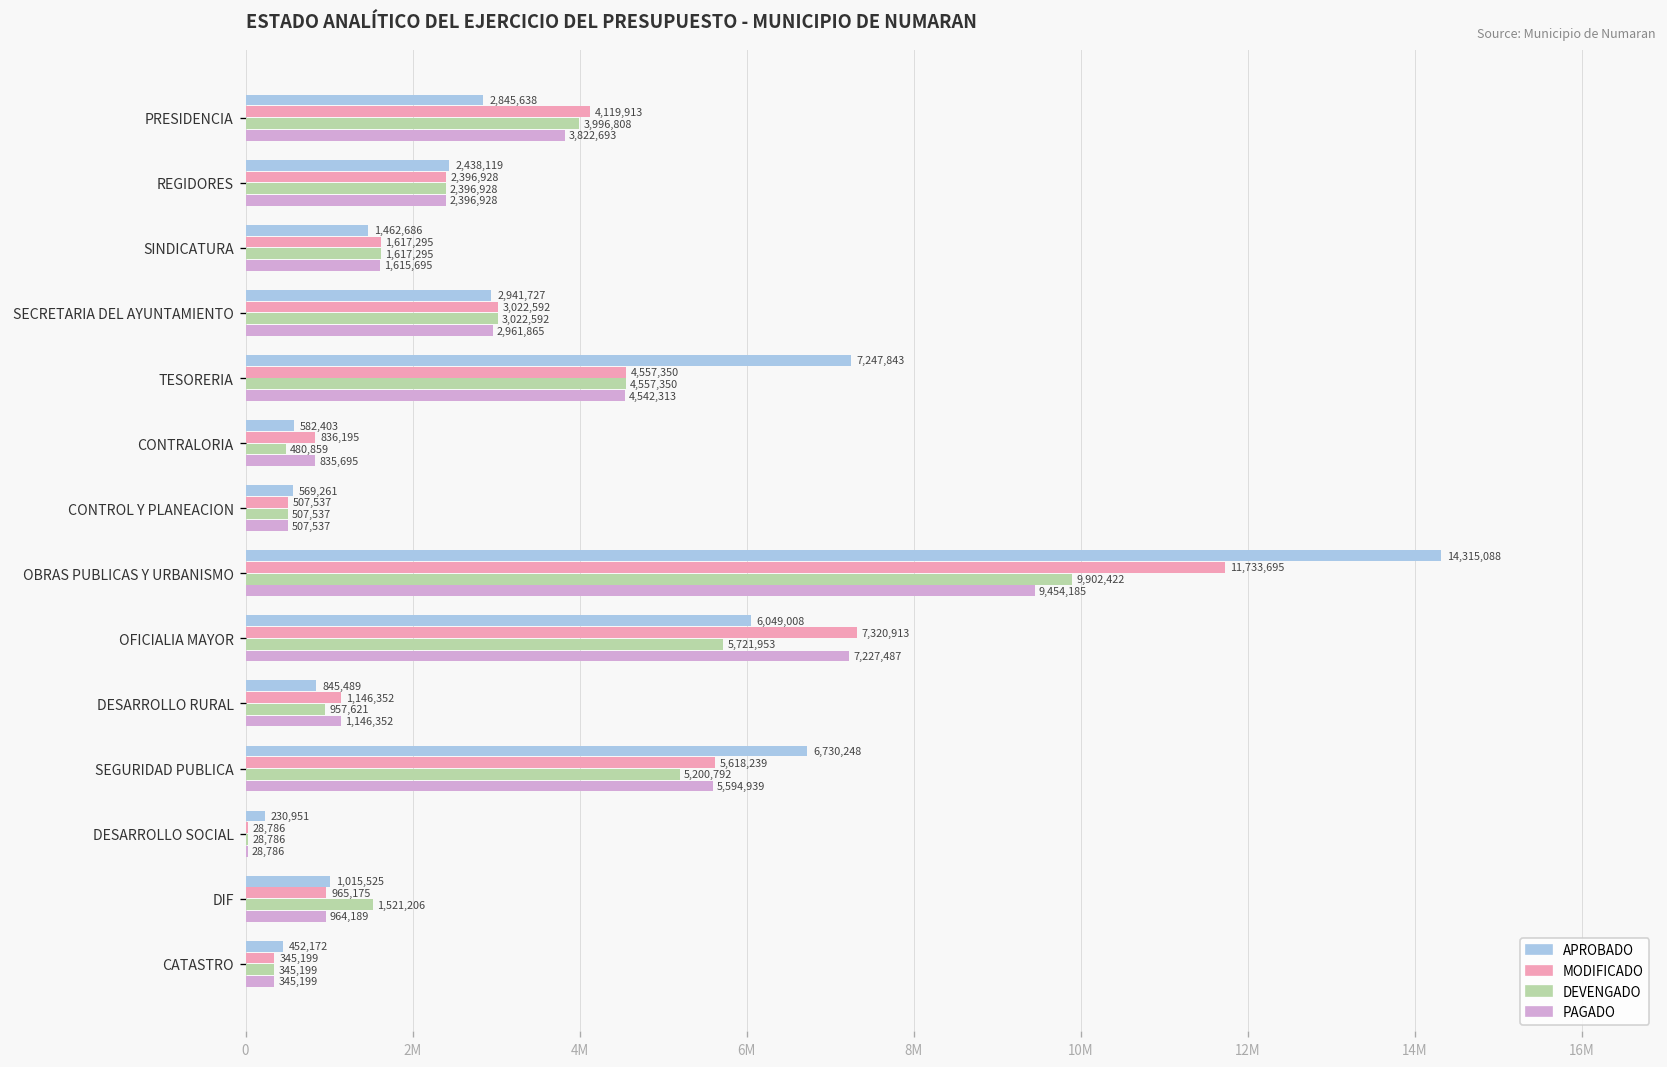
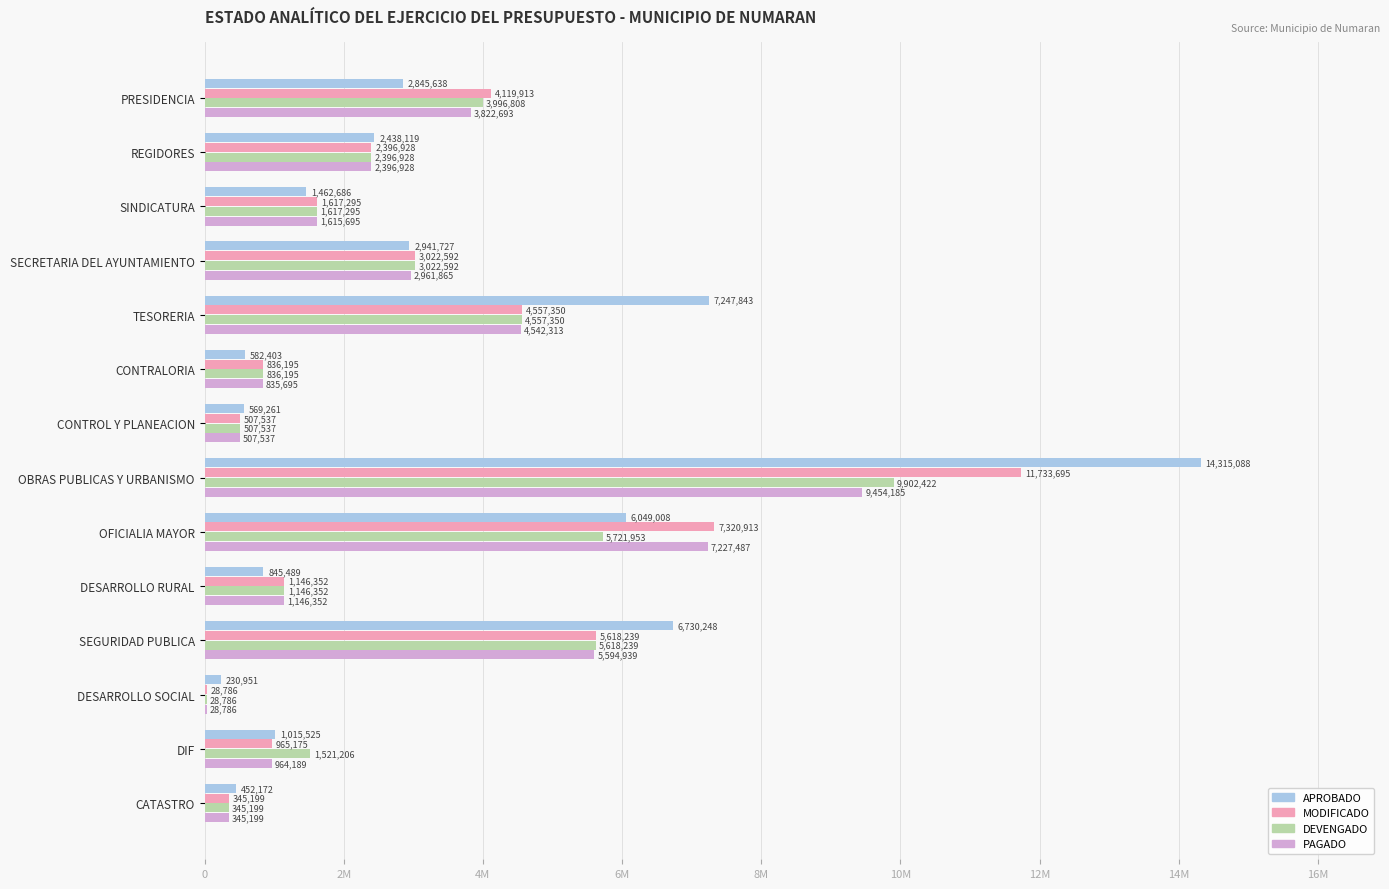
  {
    "DEVENGADO": {
      "PRESIDENCIA": "3,996,808",
      "REGIDORES": "2,396,928",
      "SINDICATURA": "1,617,295",
      "SECRETARIA DEL AYUNTAMIENTO": "3,022,592",
      "TESORERIA": "4,557,350",
-     "CONTRALORIA": "480,859",
+     "CONTRALORIA": "836,195",
      "CONTROL Y PLANEACION": "507,537",
      "OBRAS PUBLICAS Y URBANISMO": "9,902,422",
      "OFICIALIA MAYOR": "5,721,953",
-     "DESARROLLO RURAL": "957,621",
-     "SEGURIDAD PUBLICA": "5,200,792",
+     "DESARROLLO RURAL": "1,146,352",
+     "SEGURIDAD PUBLICA": "5,618,239",
      "DESARROLLO SOCIAL": "28,786",
      "DIF": "1,521,206",
      "CATASTRO": "345,199"
    }
  }
